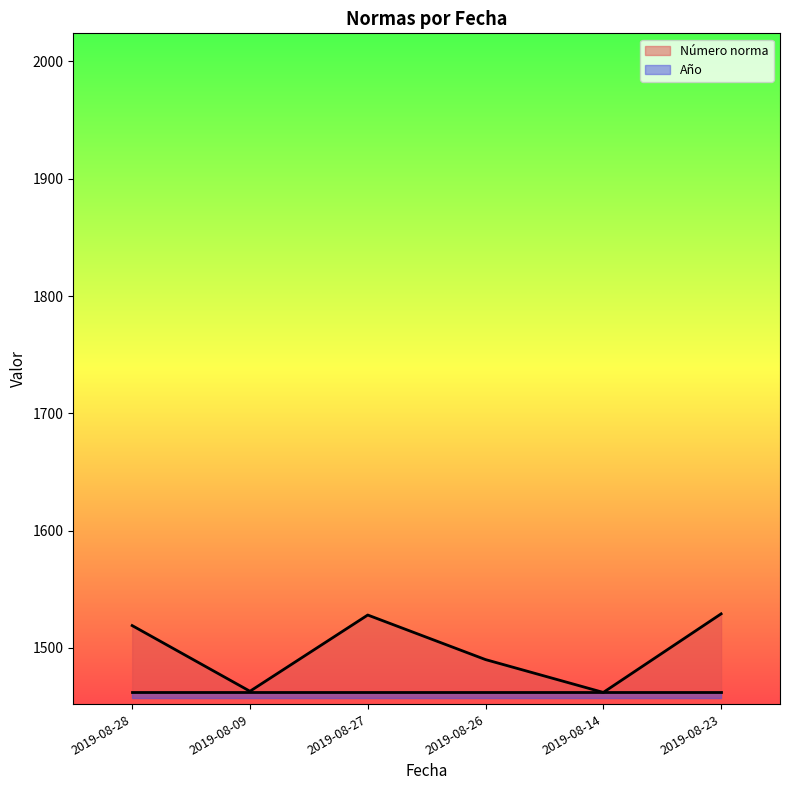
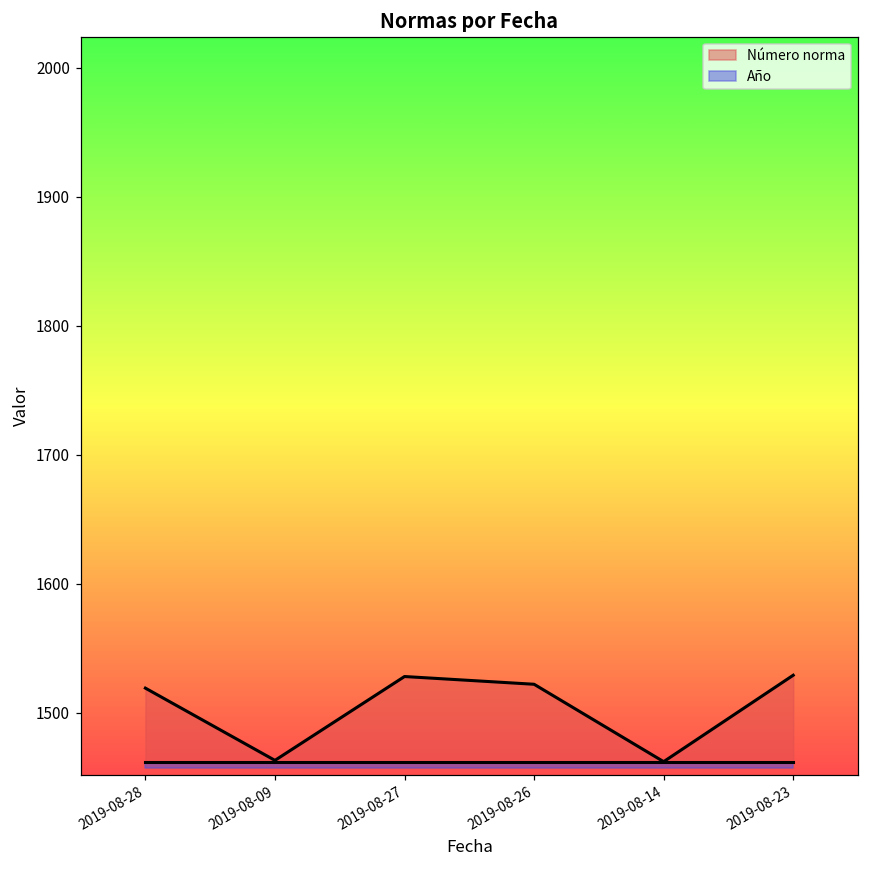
  {
    "Número norma": {
      "2019-08-28": 1519,
      "2019-08-27": 1528,
-     "2019-08-26": 1490,
+     "2019-08-26": 1522,
      "2019-08-23": 1529
    },
    "Año": {
      "2019-08-28": 1462,
      "2019-08-27": 1462,
      "2019-08-26": 1462,
      "2019-08-23": 1462
    }
  }
